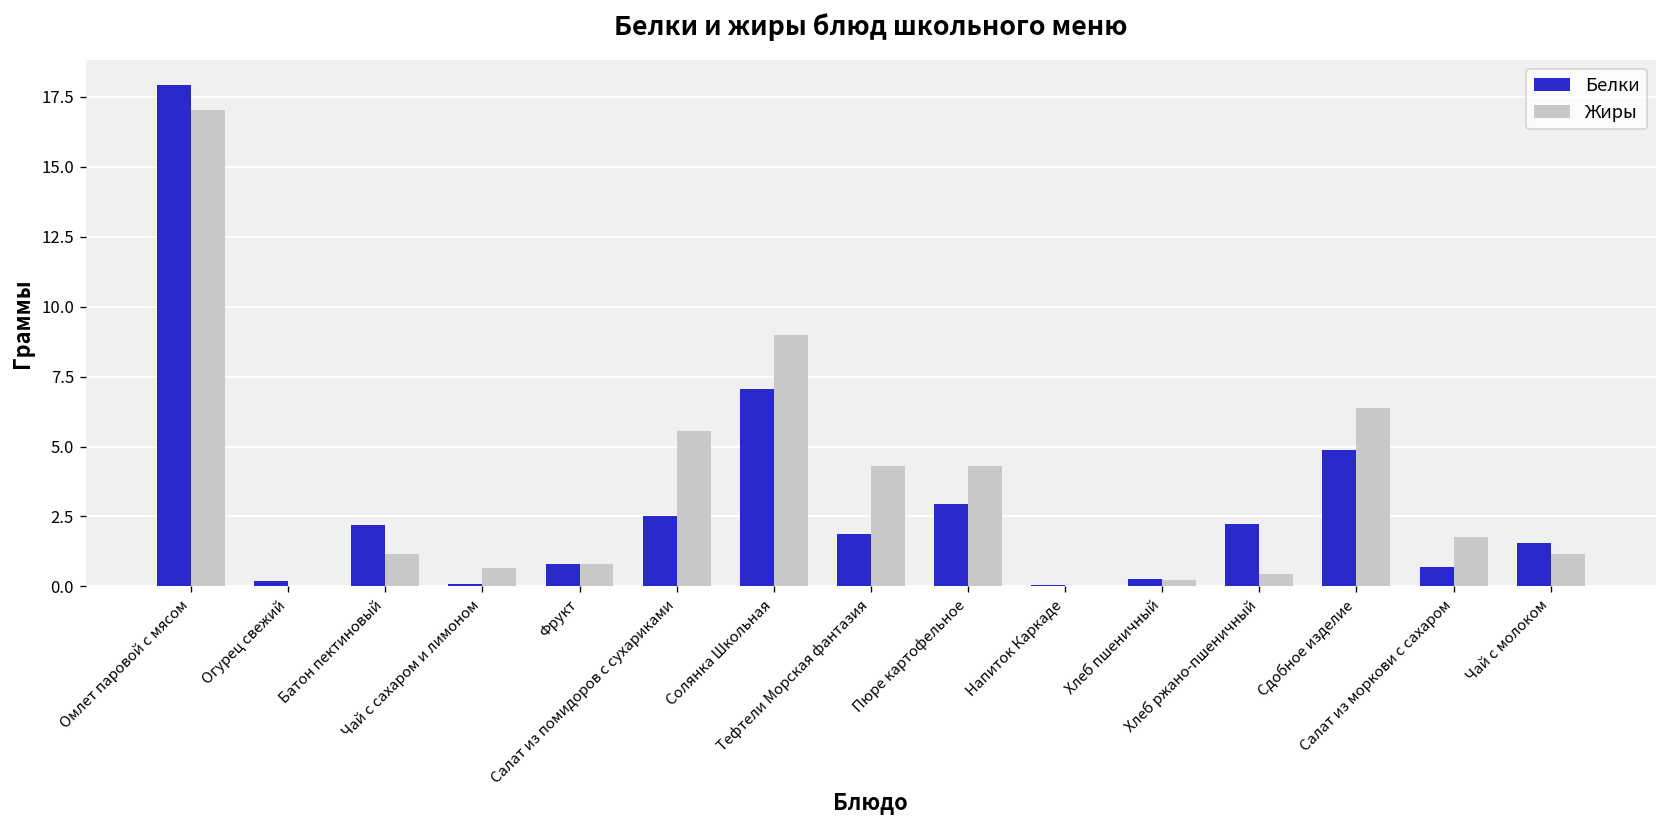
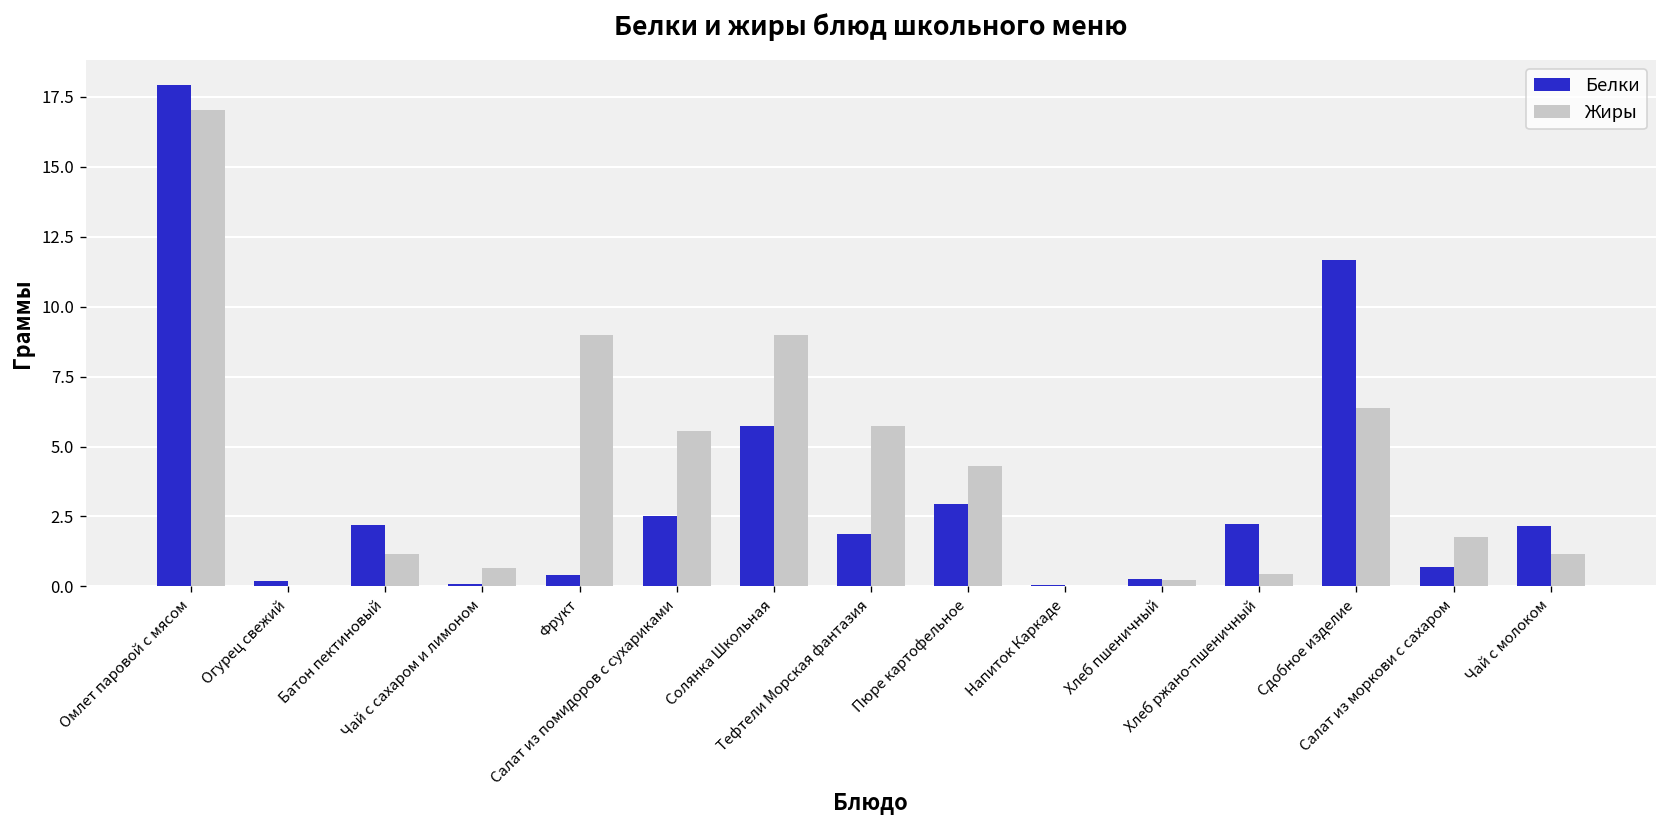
  {
    "Белки": {
      "Омлет паровой с мясом": 17.9,
      "Огурец свежий": 0.2,
      "Батон пектиновый": 2.2,
-     "Фрукт": 0.8,
+     "Фрукт": 0.4,
      "Салат из помидоров с сухариками": 2.5,
-     "Солянка Школьная": 7.0,
+     "Солянка Школьная": 5.7,
      "Тефтели Морская фантазия": 1.9,
      "Пюре картофельное": 2.9,
      "Хлеб пшеничный": 0.3,
      "Хлеб ржано-пшеничный": 2.2,
-     "Сдобное изделие": 4.9,
+     "Сдобное изделие": 11.7,
      "Салат из моркови с сахаром": 0.7,
-     "Чай с молоком": 1.5
+     "Чай с молоком": 2.2
    },
    "Жиры": {
      "Омлет паровой с мясом": 17.0,
      "Батон пектиновый": 1.2,
      "Чай с сахаром и лимоном": 0.7,
-     "Фрукт": 0.8,
+     "Фрукт": 9.0,
      "Салат из помидоров с сухариками": 5.6,
      "Солянка Школьная": 9.0,
-     "Тефтели Морская фантазия": 4.3,
+     "Тефтели Морская фантазия": 5.7,
      "Пюре картофельное": 4.3,
      "Напиток Каркаде": 0.0,
      "Хлеб пшеничный": 0.2,
      "Хлеб ржано-пшеничный": 0.4,
      "Сдобное изделие": 6.4,
      "Салат из моркови с сахаром": 1.8,
      "Чай с молоком": 1.1
    }
  }
